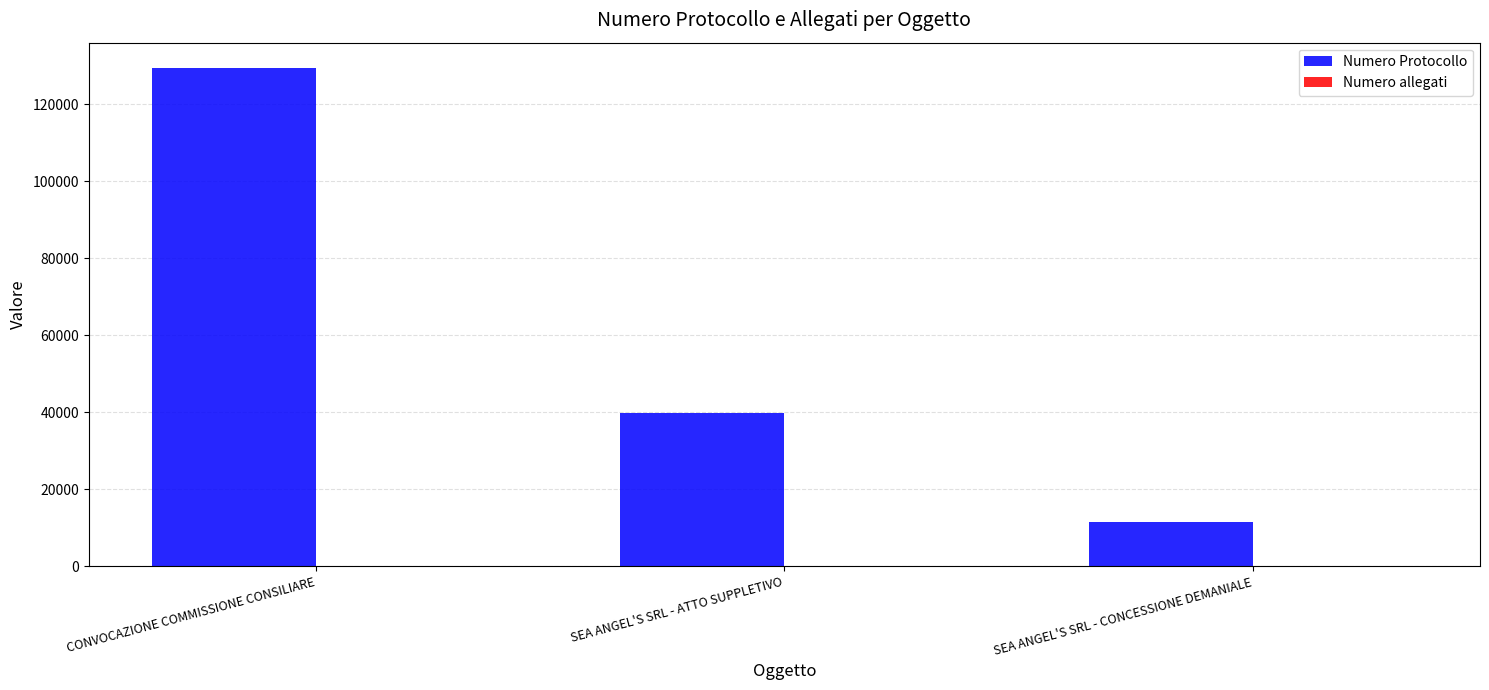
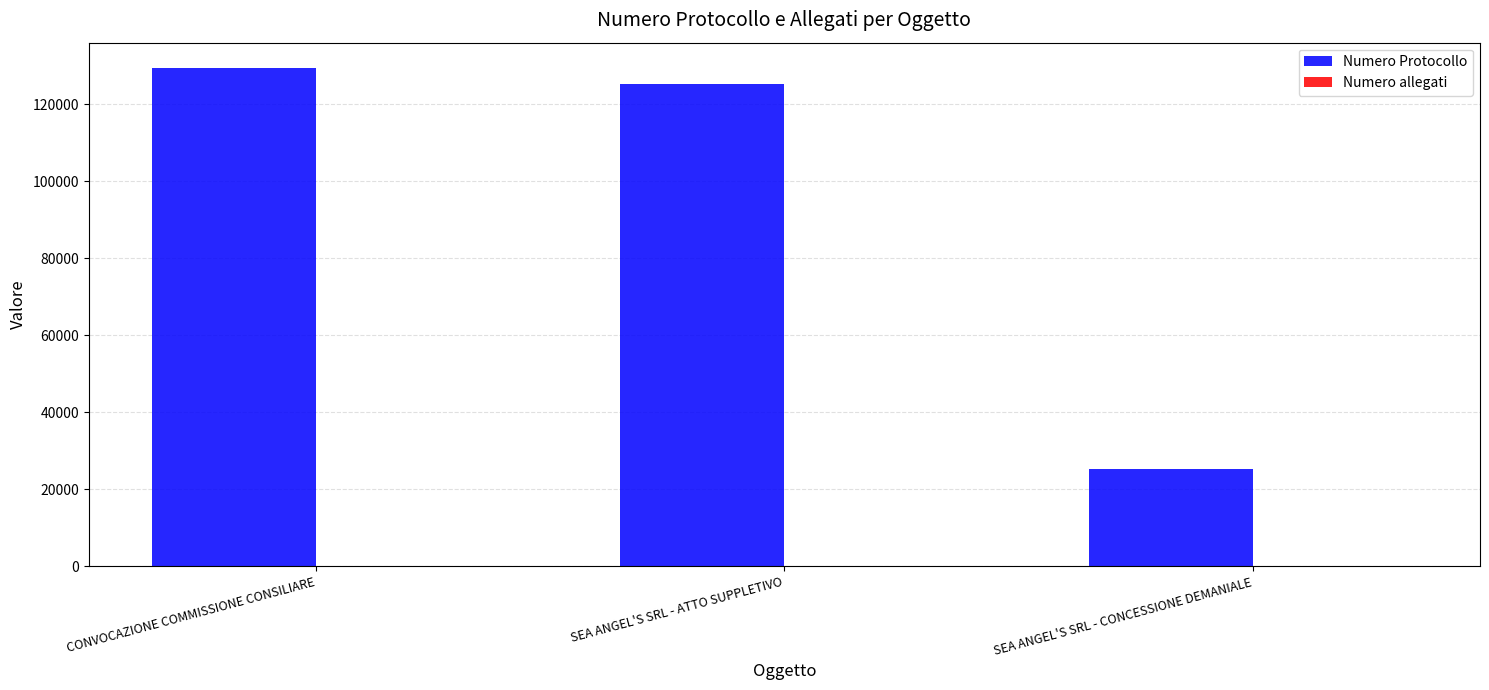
  {
    "Numero Protocollo": {
      "CONVOCAZIONE COMMISSIONE CONSILIARE": 130000,
-     "SEA ANGEL'S SRL - ATTO SUPPLETIVO": 40000,
-     "SEA ANGEL'S SRL - CONCESSIONE DEMANIALE": 12000
+     "SEA ANGEL'S SRL - ATTO SUPPLETIVO": 125000,
+     "SEA ANGEL'S SRL - CONCESSIONE DEMANIALE": 25000
    }
  }
